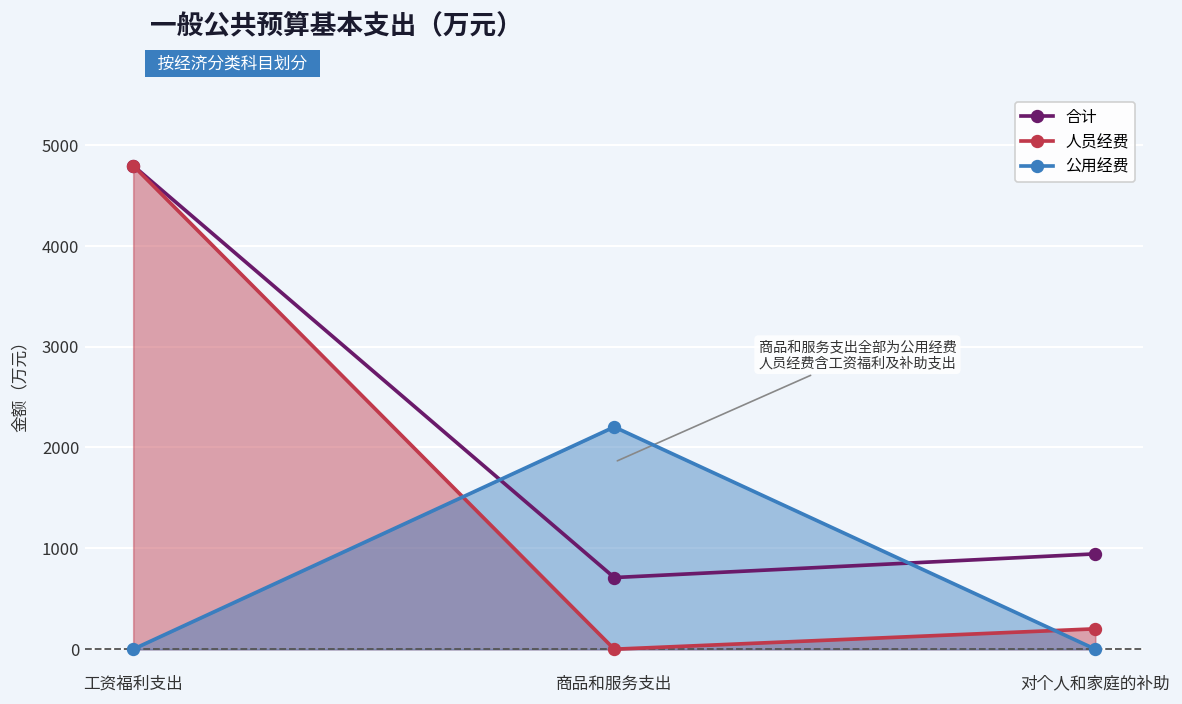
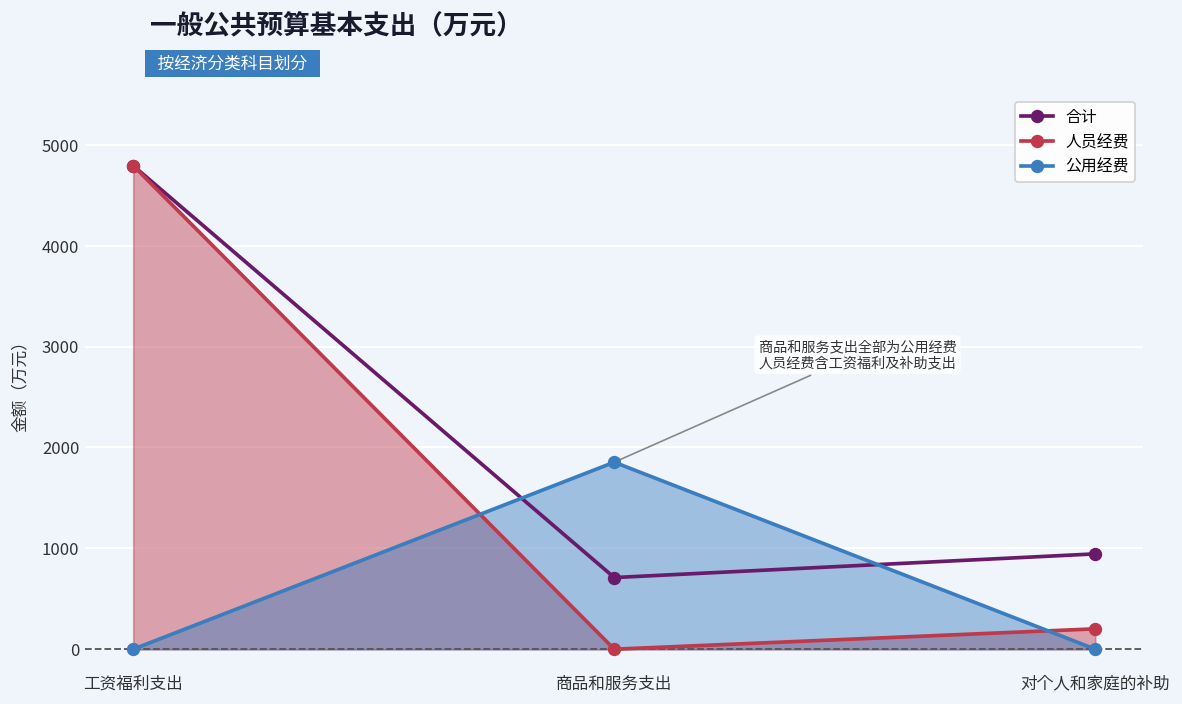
  {
    "合计": {
      "商品和服务支出": 700,
      "对个人和家庭的补助": 900
    },
    "人员经费": {
      "商品和服务支出": 0,
      "对个人和家庭的补助": 200
    },
    "公用经费": {
      "工资福利支出": 0,
-     "商品和服务支出": 2200,
+     "商品和服务支出": 1900,
      "对个人和家庭的补助": 0
    }
  }
